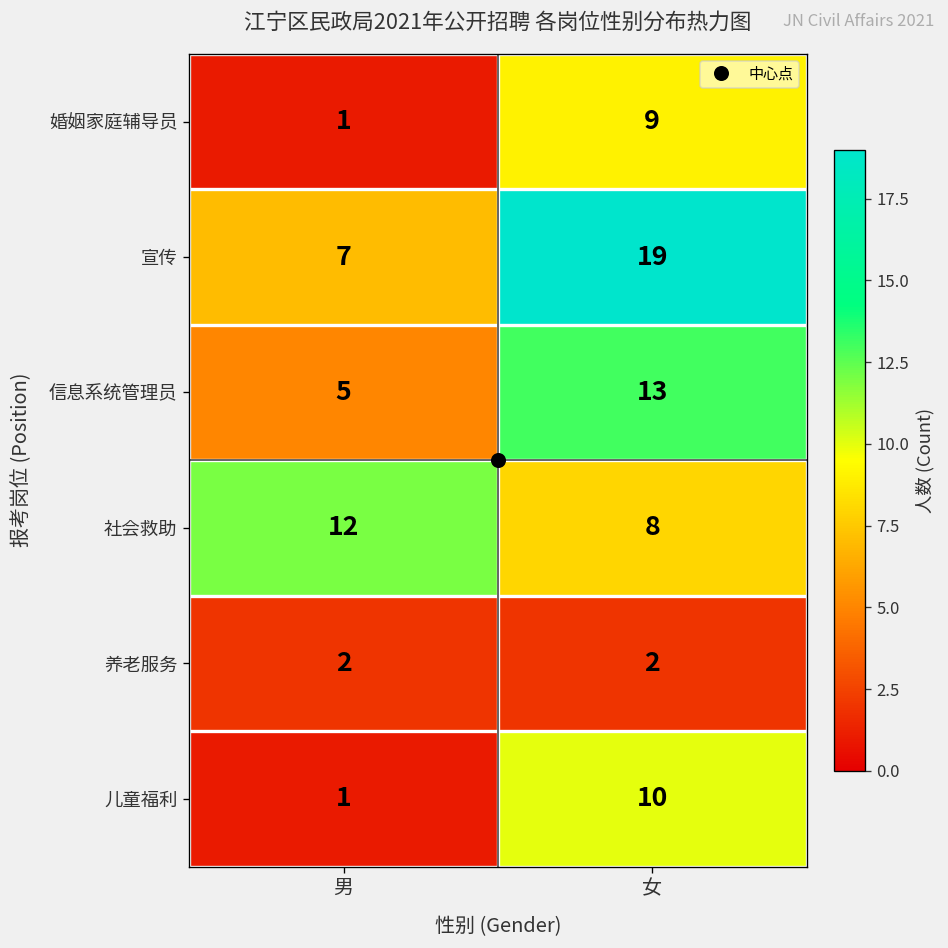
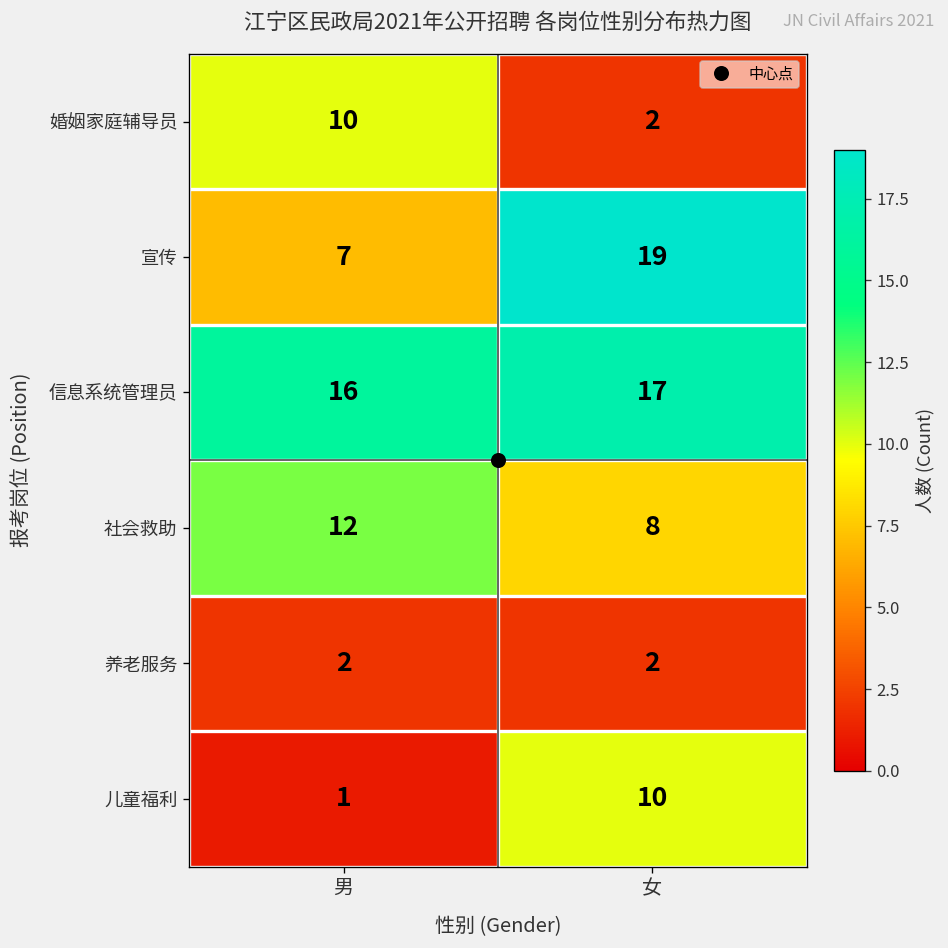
  {
    "婚姻家庭辅导员": {
-     "男": 1,
-     "女": 9
+     "男": 10,
+     "女": 2
    },
    "宣传": {
      "男": 7,
      "女": 19
    },
    "信息系统管理员": {
-     "男": 5,
-     "女": 13
+     "男": 16,
+     "女": 17
    },
    "社会救助": {
      "男": 12,
      "女": 8
    },
    "养老服务": {
      "男": 2,
      "女": 2
    },
    "儿童福利": {
      "男": 1,
      "女": 10
    }
  }
